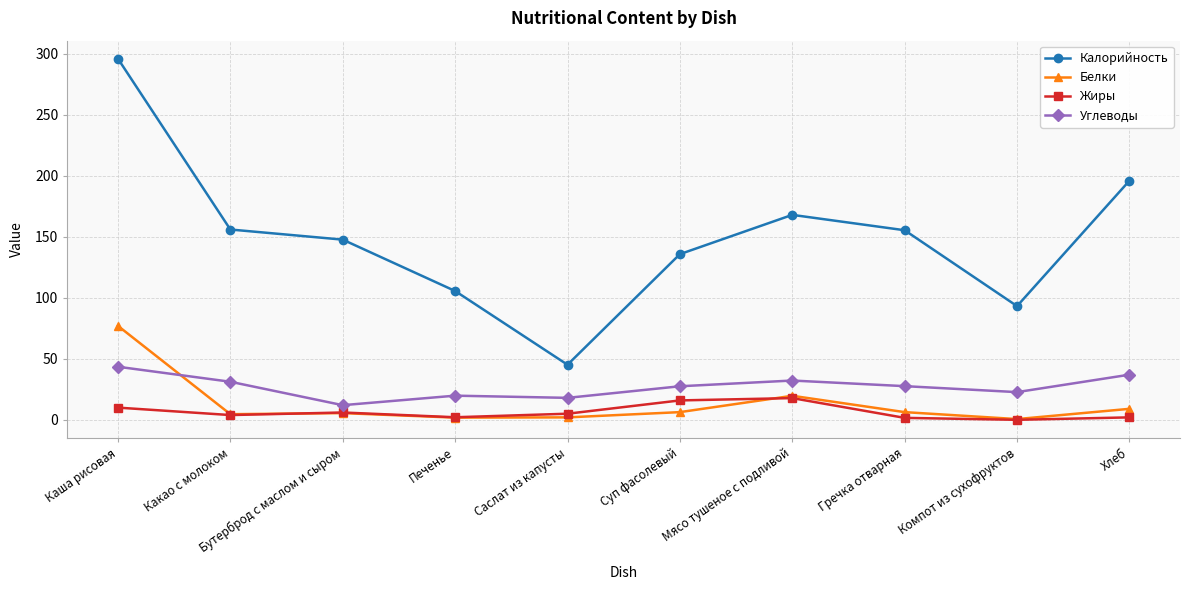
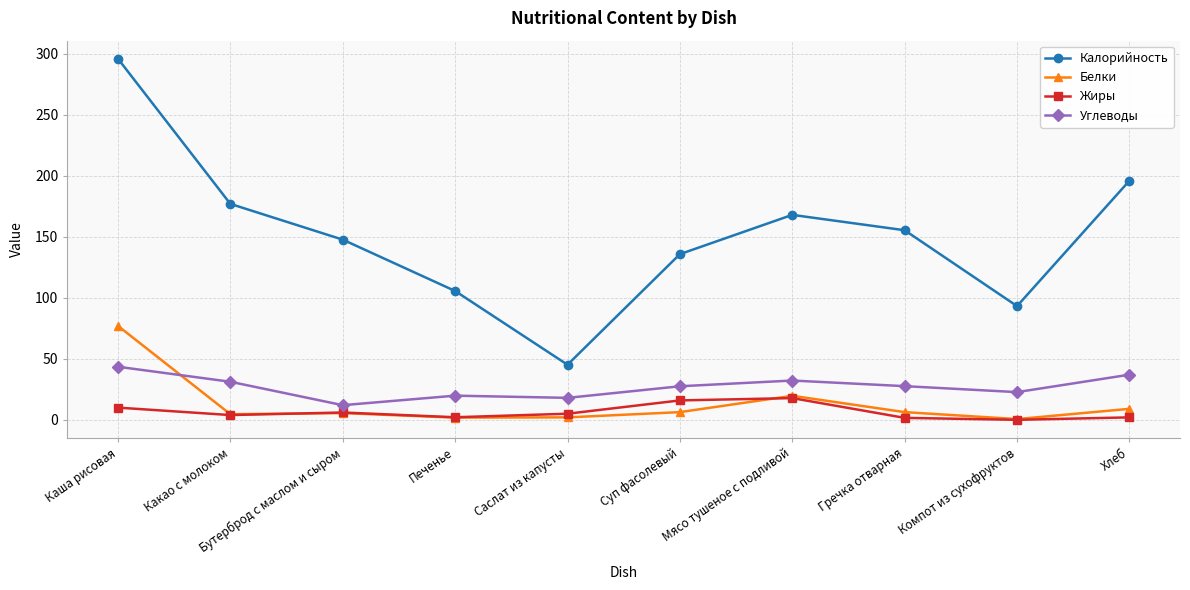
  {
    "Калорийность": {
      "Каша рисовая": 296,
-     "Какао с молоком": 156,
+     "Какао с молоком": 177,
      "Бутерброд с маслом и сыром": 148,
      "Печенье": 106,
      "Саслат из капусты": 45,
      "Суп фасолевый": 136,
      "Мясо тушеное с подливой": 168,
      "Гречка отварная": 155,
      "Компот из сухофруктов": 93,
      "Хлеб": 196
    },
    "Белки": {
      "Каша рисовая": 77,
      "Саслат из капусты": 2,
      "Суп фасолевый": 6,
      "Гречка отварная": 6,
      "Хлеб": 9
    },
    "Жиры": {
      "Каша рисовая": 10,
      "Саслат из капусты": 5,
      "Суп фасолевый": 16,
      "Гречка отварная": 2,
      "Хлеб": 2
    },
    "Углеводы": {
      "Каша рисовая": 44,
      "Какао с молоком": 31,
      "Бутерброд с маслом и сыром": 12,
      "Печенье": 20,
      "Саслат из капусты": 18,
      "Суп фасолевый": 28,
      "Мясо тушеное с подливой": 32,
      "Гречка отварная": 28,
      "Компот из сухофруктов": 23,
      "Хлеб": 37
    }
  }
